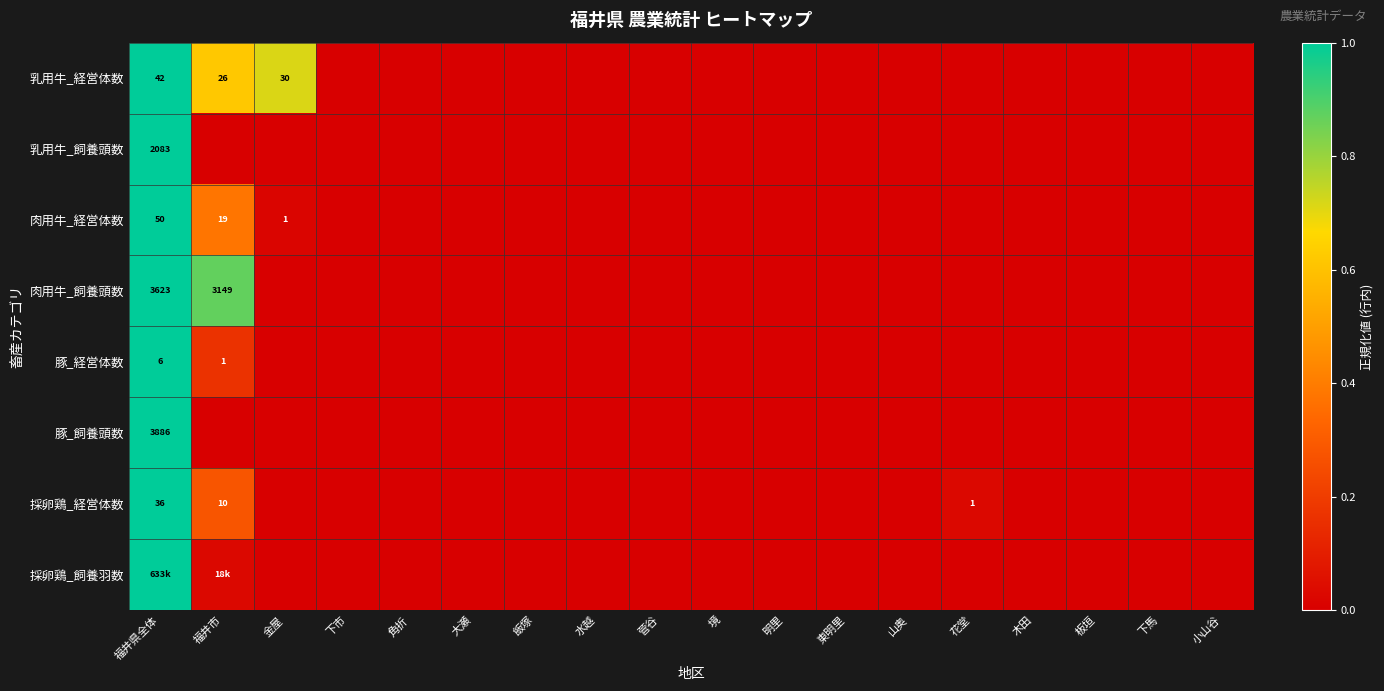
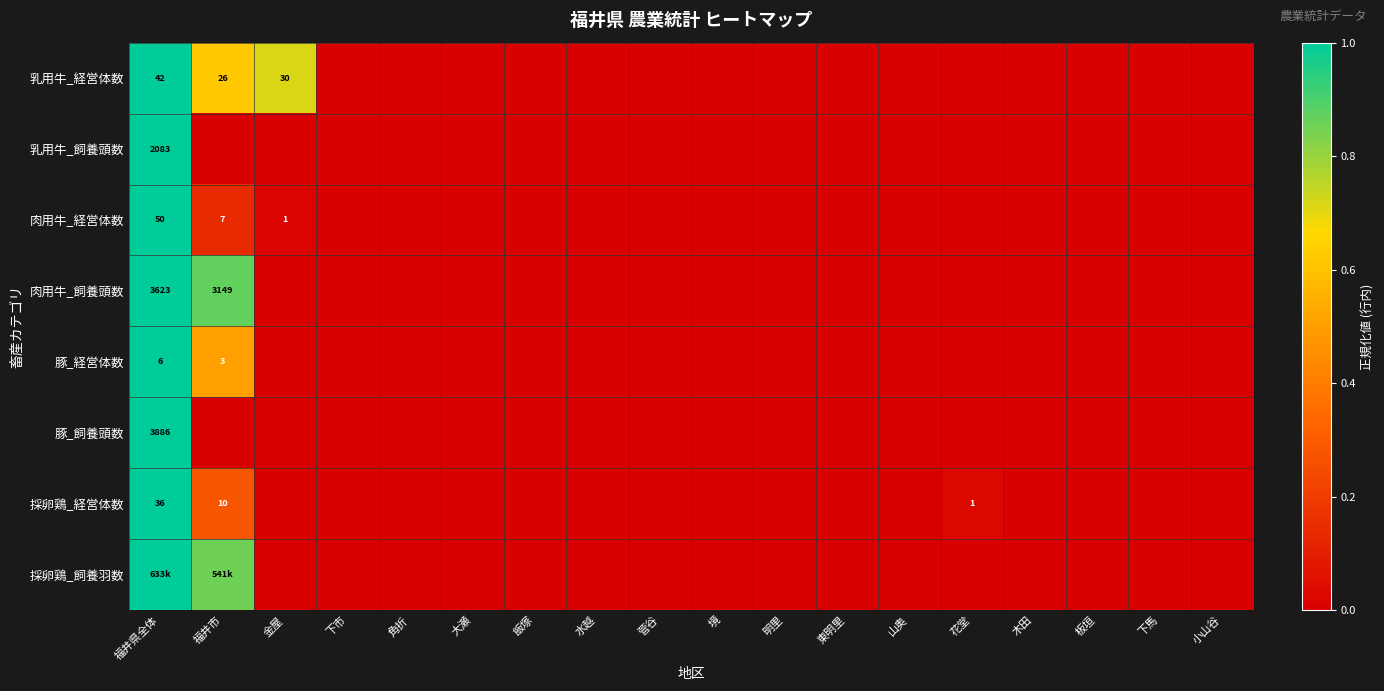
  {
    "乳用牛_経営体数": {
      "福井県全体": "42",
      "福井市": "26",
      "金屋": "30"
    },
    "乳用牛_飼養頭数": {
      "福井県全体": "2083"
    },
    "肉用牛_経営体数": {
      "福井県全体": "50",
-     "福井市": "19",
+     "福井市": "7",
      "金屋": "1"
    },
    "肉用牛_飼養頭数": {
      "福井県全体": "3623",
      "福井市": "3149"
    },
    "豚_経営体数": {
      "福井県全体": "6",
-     "福井市": "1"
+     "福井市": "3"
    },
    "豚_飼養頭数": {
      "福井県全体": "3886"
    },
    "採卵鶏_経営体数": {
      "福井県全体": "36",
      "福井市": "10",
      "花堂": "1"
    },
    "採卵鶏_飼養羽数": {
      "福井県全体": "633k",
-     "福井市": "18k"
+     "福井市": "541k"
    }
  }
